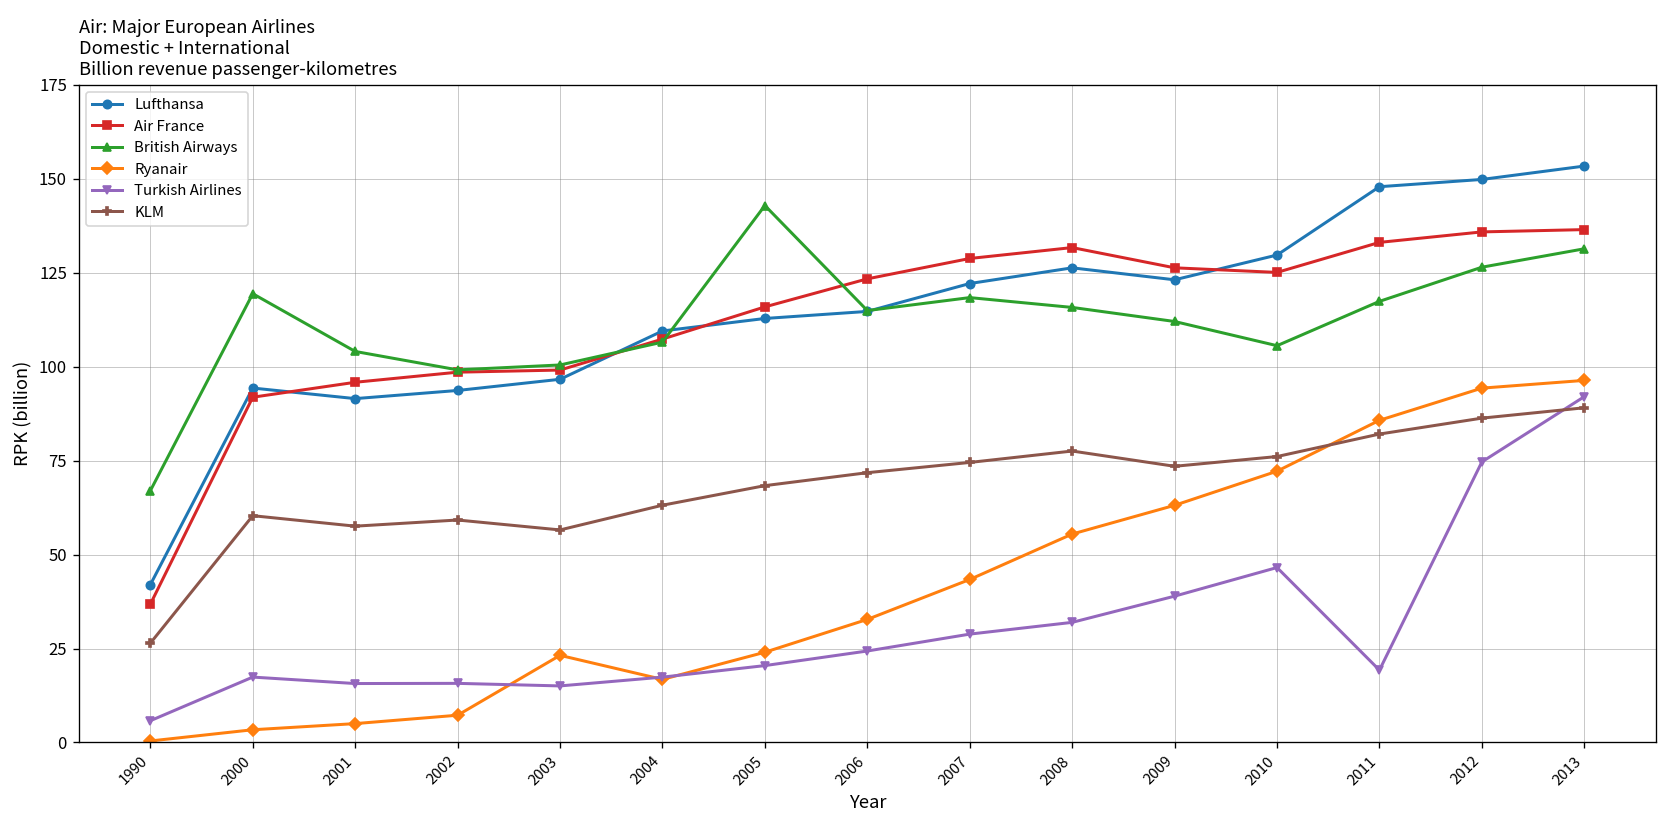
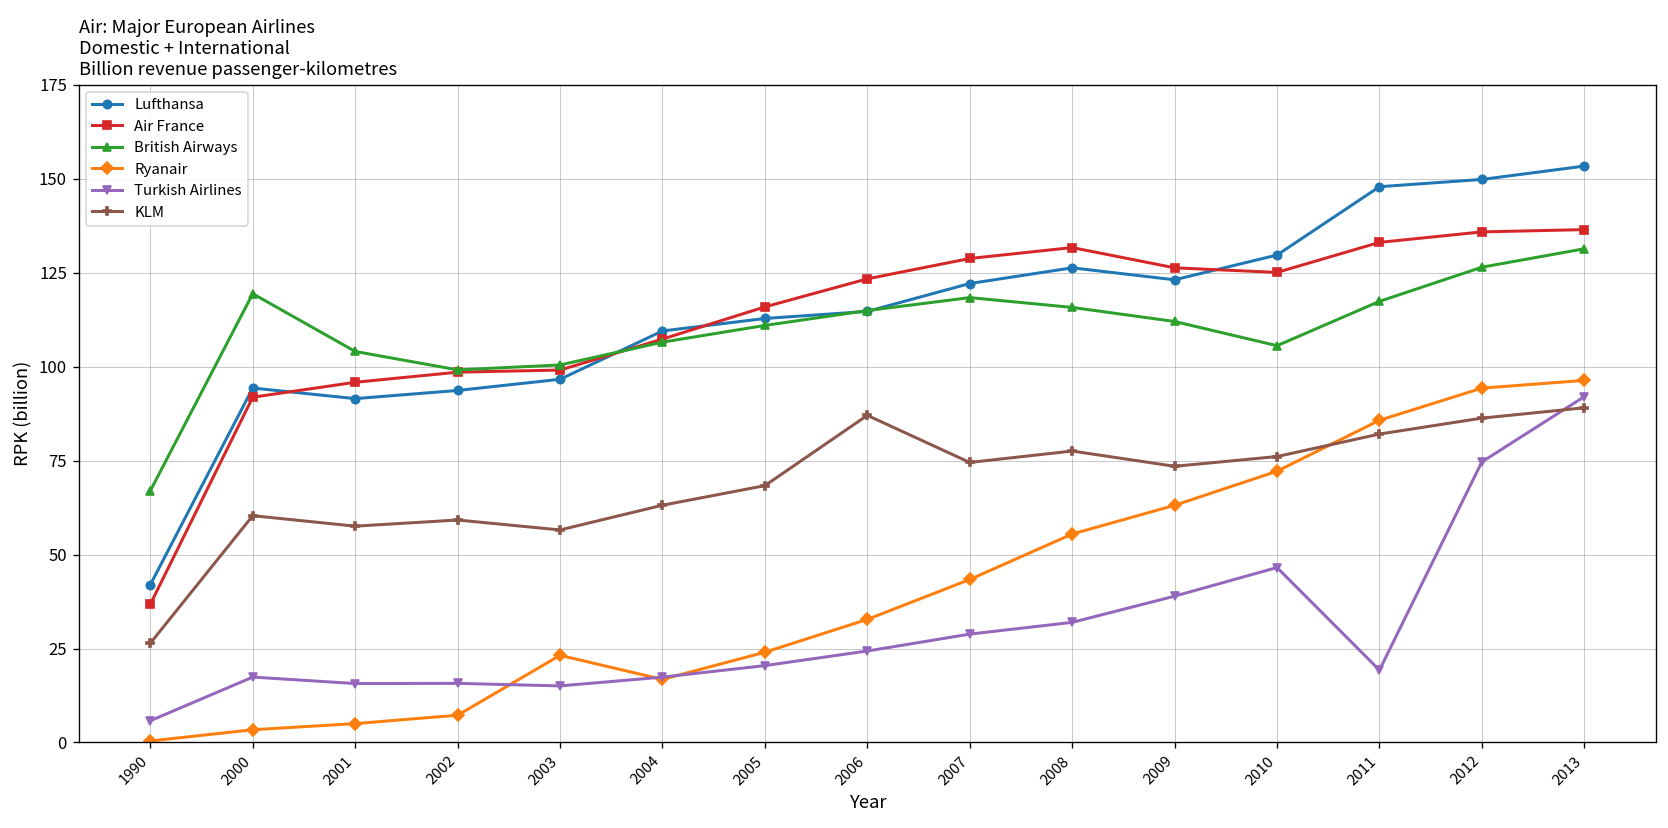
  {
    "Lufthansa": {
      "1990": 42,
      "2000": 94,
      "2001": 91,
      "2002": 94,
      "2003": 97,
      "2004": 109,
      "2005": 113,
      "2007": 122,
      "2008": 126,
      "2009": 123,
      "2010": 130,
      "2011": 148,
      "2012": 150,
      "2013": 153
    },
    "Air France": {
      "1990": 37,
      "2000": 92,
      "2001": 96,
      "2003": 99,
      "2005": 116,
      "2006": 123,
      "2007": 129,
      "2008": 132,
      "2009": 126,
      "2010": 125,
      "2011": 133,
      "2012": 136,
      "2013": 136
    },
    "British Airways": {
      "1990": 67,
      "2000": 119,
      "2001": 104,
      "2003": 100,
-     "2005": 143,
+     "2005": 111,
      "2007": 118,
      "2008": 116,
      "2009": 112,
      "2010": 106,
      "2011": 117,
      "2012": 126,
      "2013": 131
    },
    "Ryanair": {
      "1990": 0,
      "2000": 3,
      "2001": 5,
      "2002": 7,
      "2003": 23,
      "2005": 24,
      "2006": 33,
      "2007": 43,
      "2008": 55,
      "2009": 63,
      "2010": 72,
      "2011": 86,
      "2012": 94,
      "2013": 96
    },
    "Turkish Airlines": {
      "1990": 6,
      "2000": 17,
      "2001": 16,
      "2002": 16,
      "2003": 15,
      "2005": 20,
      "2006": 24,
      "2007": 29,
      "2008": 32,
      "2009": 39,
      "2010": 47,
      "2011": 19,
      "2012": 75,
      "2013": 92
    },
    "KLM": {
      "1990": 26,
      "2000": 60,
      "2001": 58,
      "2002": 59,
      "2003": 57,
      "2004": 63,
      "2005": 68,
-     "2006": 72,
+     "2006": 87,
      "2007": 74,
      "2008": 78,
      "2009": 73,
      "2010": 76,
      "2011": 82,
      "2012": 86,
      "2013": 89
    }
  }
